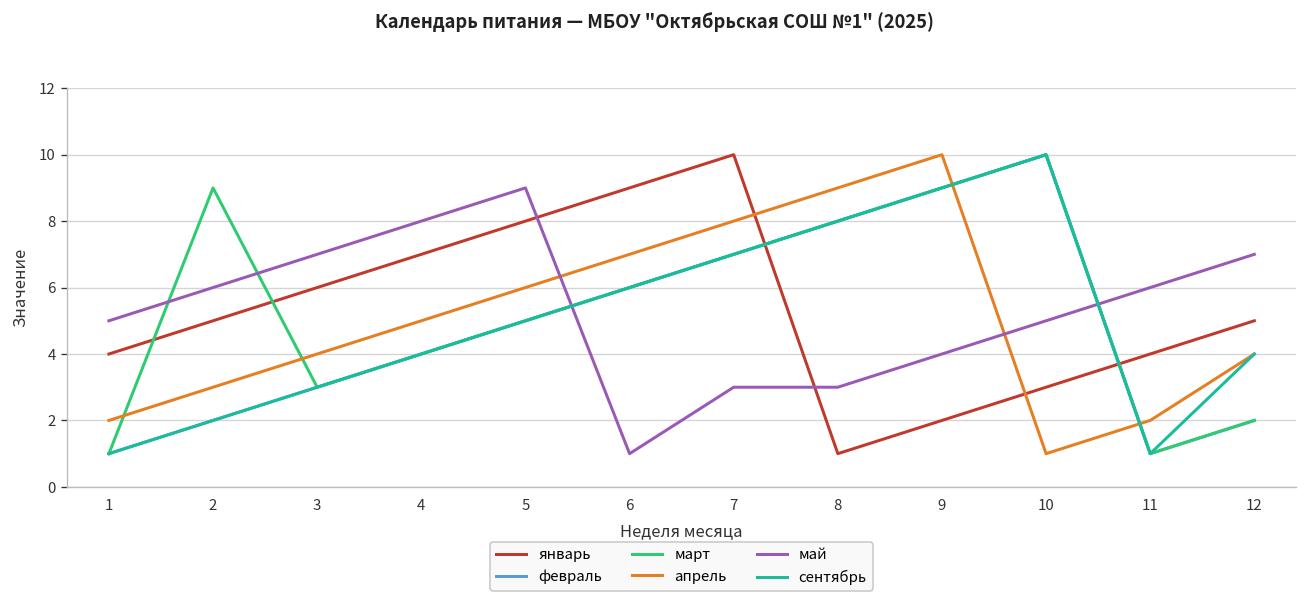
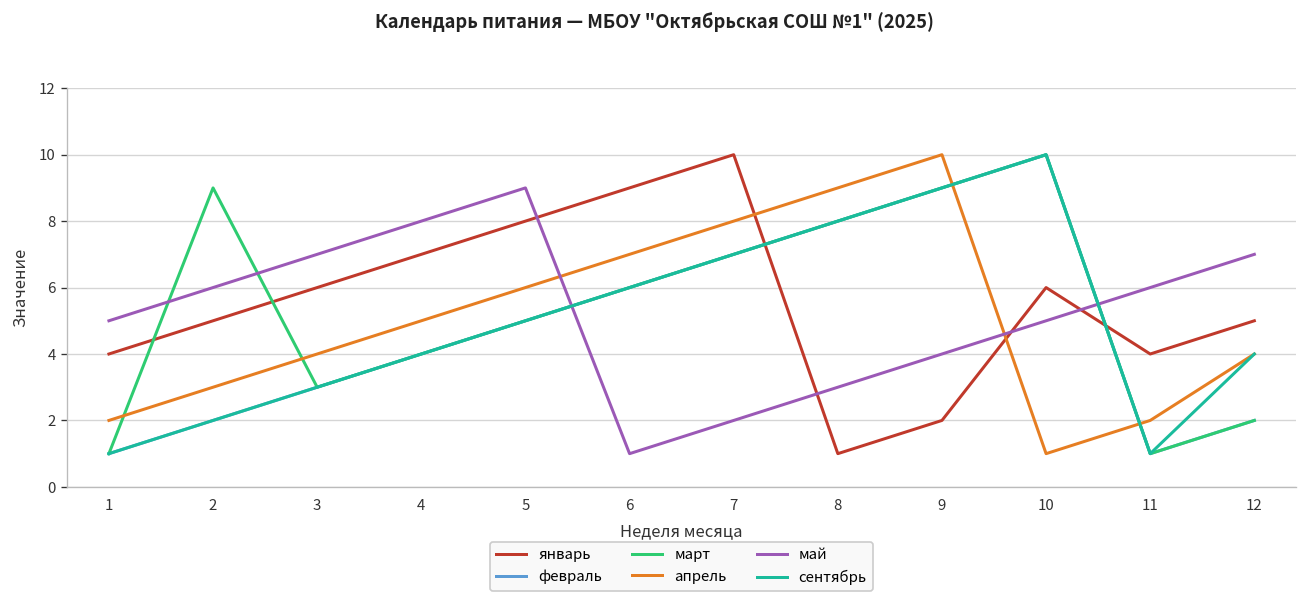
  {
    "январь": {
      "1": 4,
      "2": 5,
      "3": 6,
      "4": 7,
      "5": 8,
      "6": 9,
      "7": 10,
      "8": 1,
      "9": 2,
-     "10": 3,
+     "10": 6,
      "11": 4,
      "12": 5
    },
    "апрель": {
      "1": 2,
      "2": 3,
      "3": 4,
      "4": 5,
      "5": 6,
      "6": 7,
      "7": 8,
      "8": 9,
      "9": 10,
      "10": 1,
      "11": 2
    },
    "май": {
      "1": 5,
      "2": 6,
      "3": 7,
      "4": 8,
      "5": 9,
      "6": 1,
-     "7": 3,
+     "7": 2,
      "8": 3,
      "9": 4,
      "10": 5,
      "11": 6,
      "12": 7
    }
  }
